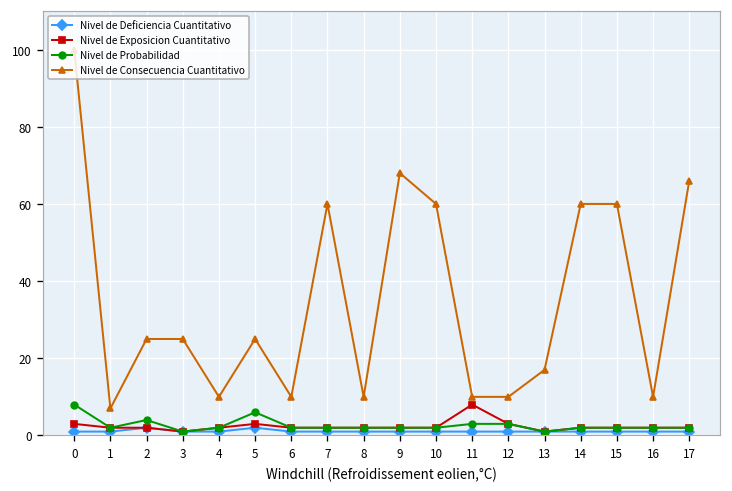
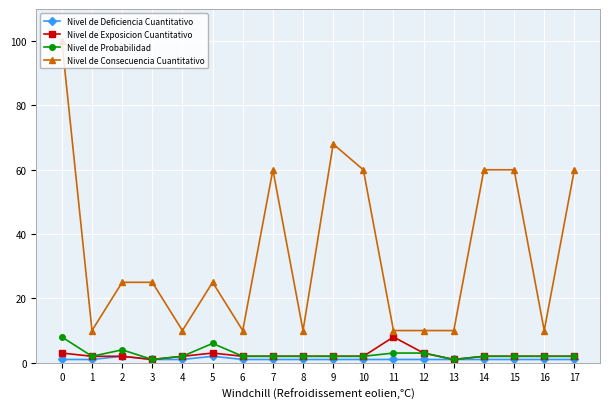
  {
    "Nivel de Deficiencia Cuantitativo": {
      "0": 1,
      "1": 1,
      "4": 1,
      "5": 2,
      "6": 1,
      "7": 1,
      "8": 1,
      "9": 1,
      "10": 1,
      "11": 1,
      "12": 1,
      "14": 1,
      "15": 1,
      "16": 1,
      "17": 1
    },
    "Nivel de Exposicion Cuantitativo": {
      "0": 3,
      "5": 3,
      "11": 8
    },
    "Nivel de Probabilidad": {
      "0": 8,
      "2": 4,
      "5": 6,
      "11": 3
    },
    "Nivel de Consecuencia Cuantitativo": {
-     "1": 7,
+     "1": 10,
      "2": 25,
      "3": 25,
      "4": 10,
      "5": 25,
      "6": 10,
      "7": 60,
      "8": 10,
      "9": 68,
      "10": 60,
      "11": 10,
      "12": 10,
-     "13": 17,
+     "13": 10,
      "14": 60,
      "15": 60,
      "16": 10,
-     "17": 66
+     "17": 60
    }
  }
